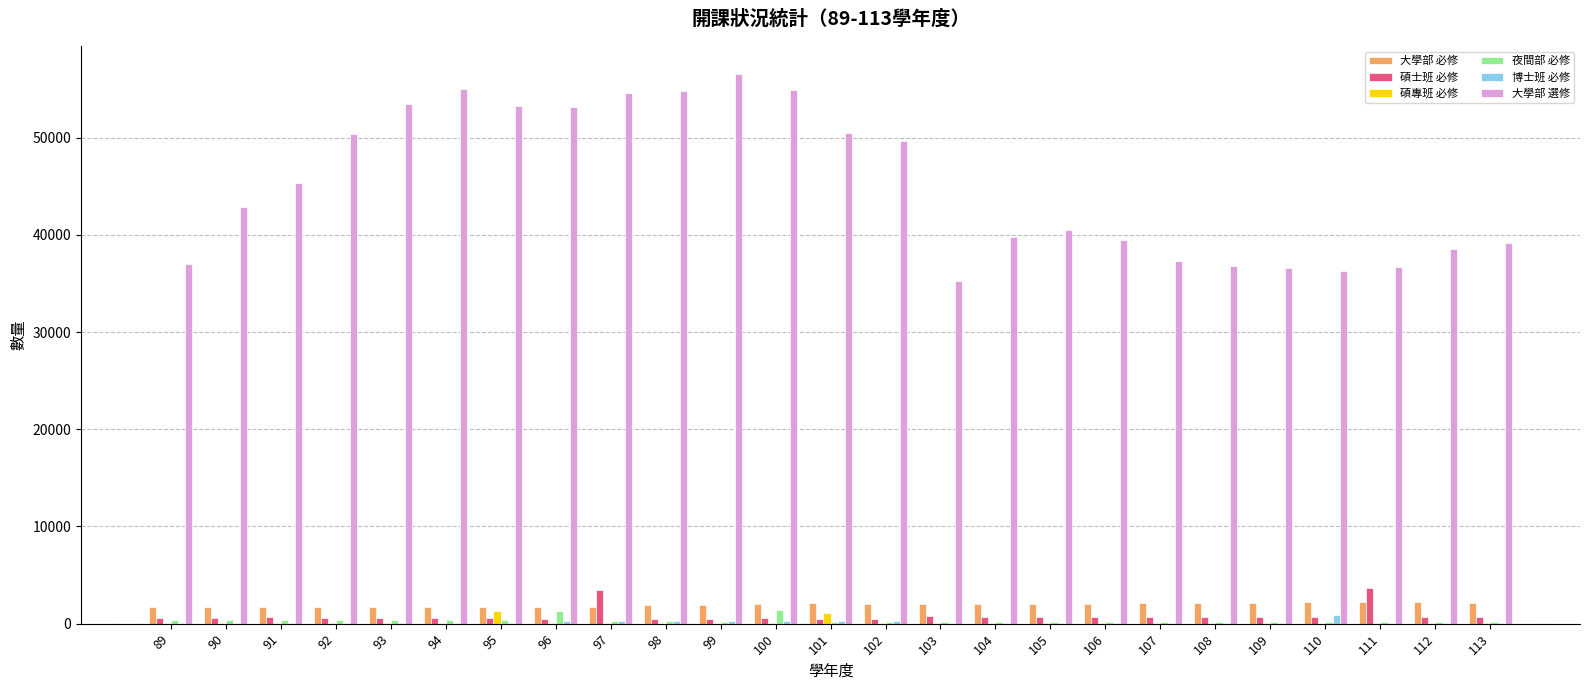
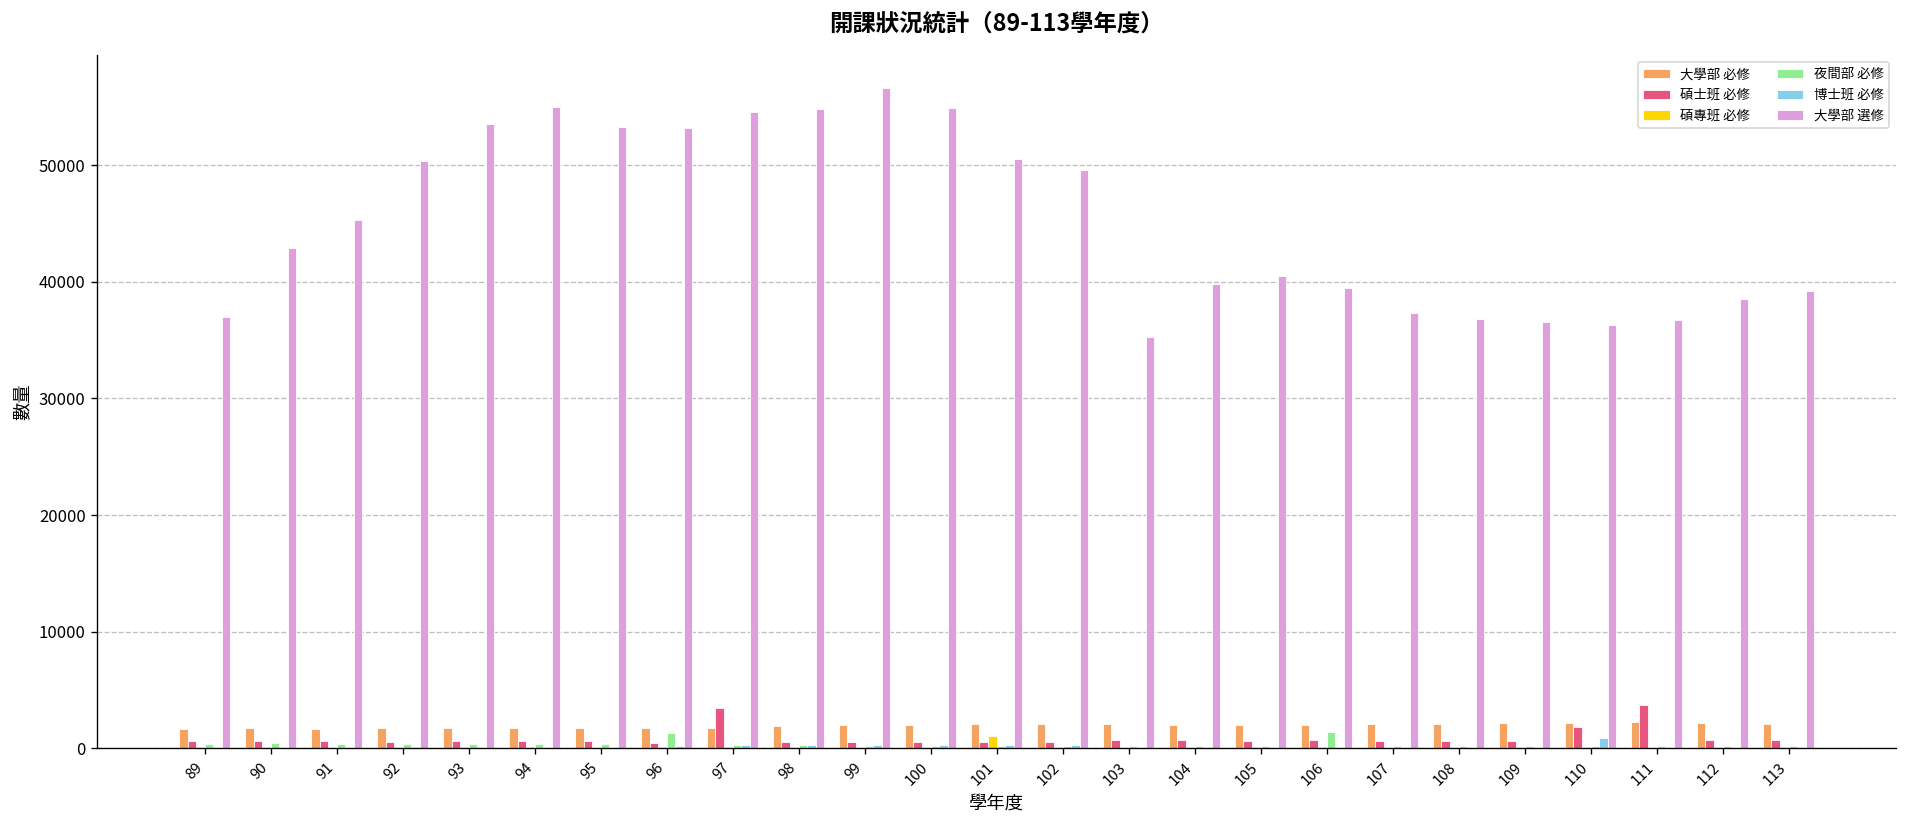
  {
    "大學部 必修": {
      "89": 2000,
      "90": 2000,
      "91": 2000,
      "92": 2000,
      "93": 2000,
      "94": 2000,
      "95": 2000,
      "96": 2000,
      "97": 2000,
      "98": 2000,
      "99": 2000,
      "100": 2000,
      "101": 2000,
      "102": 2000,
      "103": 2000,
      "104": 2000,
      "105": 2000,
      "106": 2000,
      "107": 2000,
      "108": 2000,
      "109": 2000,
      "110": 2000,
      "111": 2000,
      "112": 2000,
      "113": 2000
    },
    "碩士班 必修": {
      "89": 1000,
      "90": 1000,
      "91": 1000,
      "92": 1000,
      "93": 1000,
      "94": 1000,
      "95": 1000,
      "96": 0,
      "97": 3000,
      "98": 1000,
      "99": 1000,
      "100": 1000,
      "101": 1000,
      "102": 1000,
      "103": 1000,
      "104": 1000,
      "105": 1000,
      "106": 1000,
      "107": 1000,
      "108": 1000,
      "109": 1000,
-     "110": 1000,
+     "110": 2000,
      "111": 4000,
      "112": 1000,
      "113": 1000
    },
    "碩專班 必修": {
-     "95": 1000,
+     "95": 0,
      "101": 1000
    },
    "夜間部 必修": {
      "89": 0,
      "90": 0,
      "91": 0,
      "92": 0,
      "93": 0,
      "94": 0,
      "95": 0,
      "96": 1000,
      "97": 0,
-     "100": 1000,
-     "106": 0
+     "100": 0,
+     "106": 1000
    },
    "博士班 必修": {
      "98": 0,
      "99": 0,
      "100": 0,
      "101": 0,
      "110": 1000
    },
    "大學部 選修": {
      "89": 37000,
      "90": 43000,
      "91": 45000,
      "92": 50000,
      "93": 54000,
      "94": 55000,
      "95": 53000,
      "96": 53000,
      "97": 55000,
      "98": 55000,
      "99": 57000,
      "100": 55000,
      "101": 50000,
      "102": 50000,
      "103": 35000,
      "104": 40000,
      "105": 40000,
      "106": 39000,
      "107": 37000,
      "108": 37000,
      "109": 37000,
      "110": 36000,
      "111": 37000,
      "112": 39000,
      "113": 39000
    }
  }
